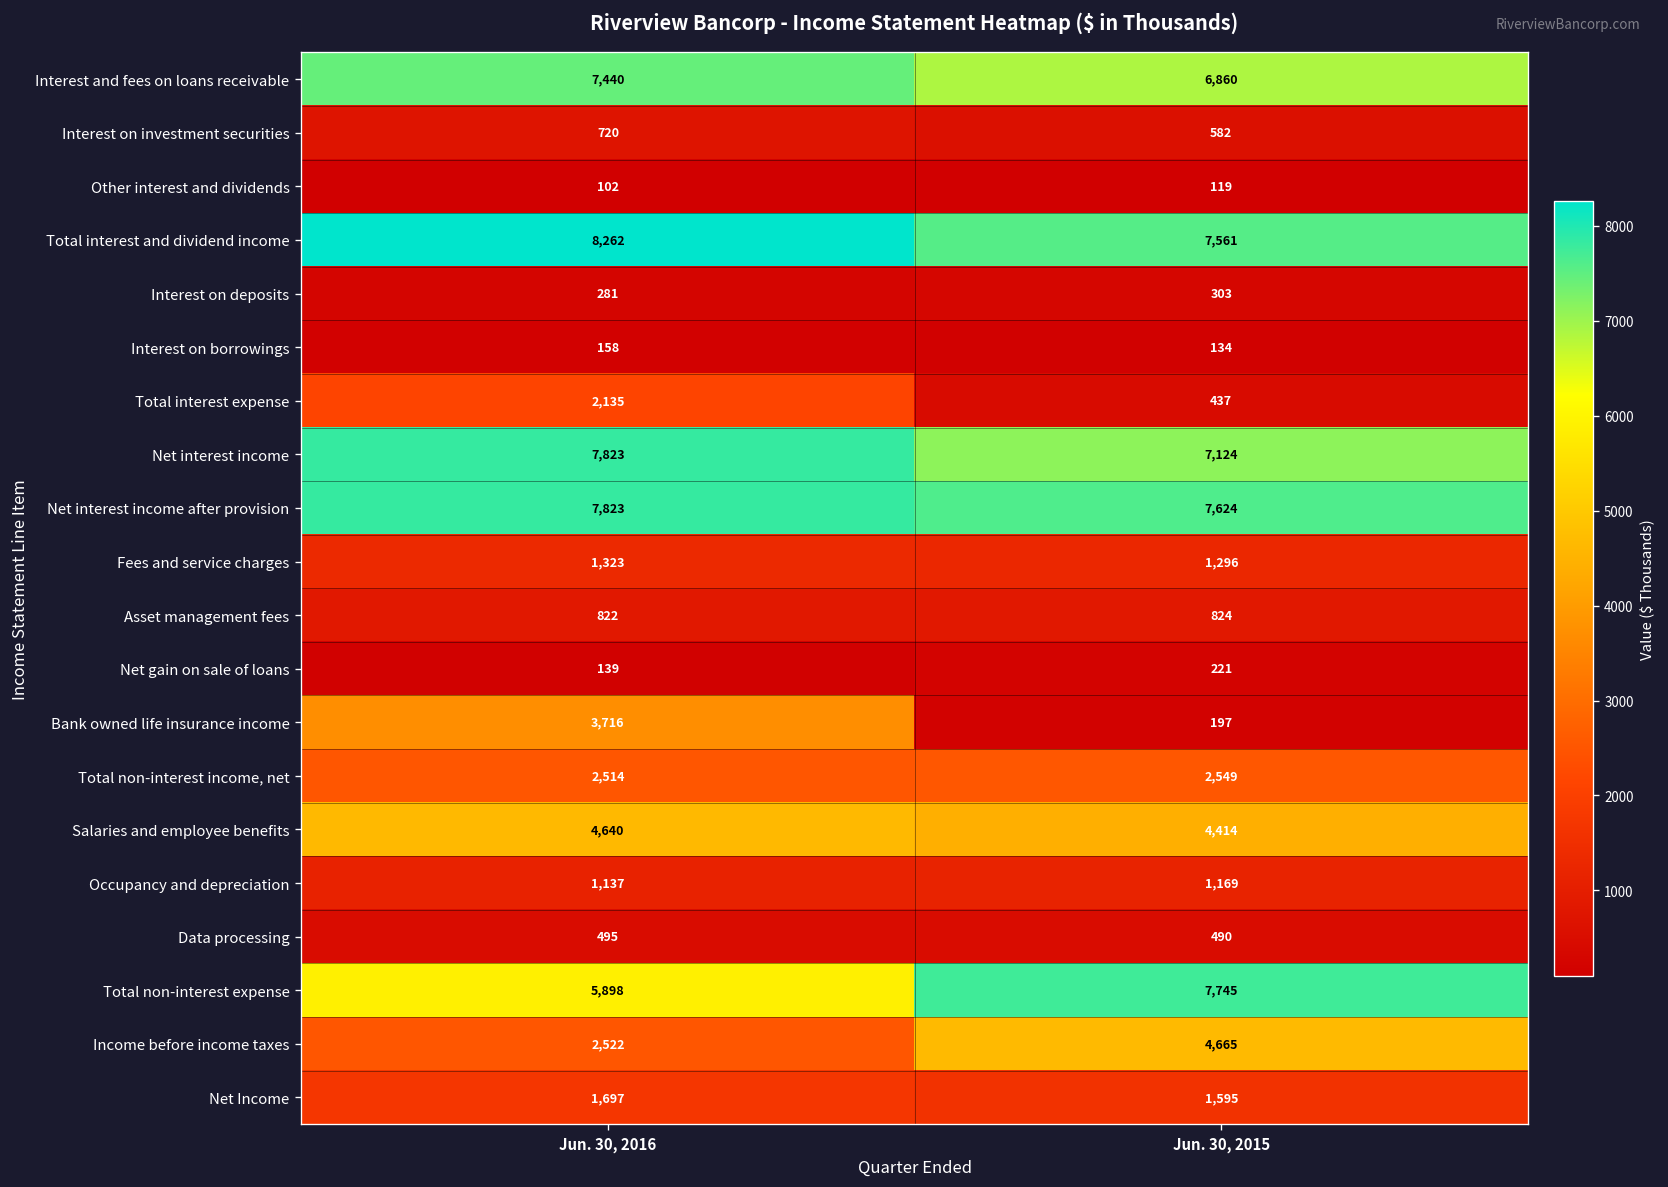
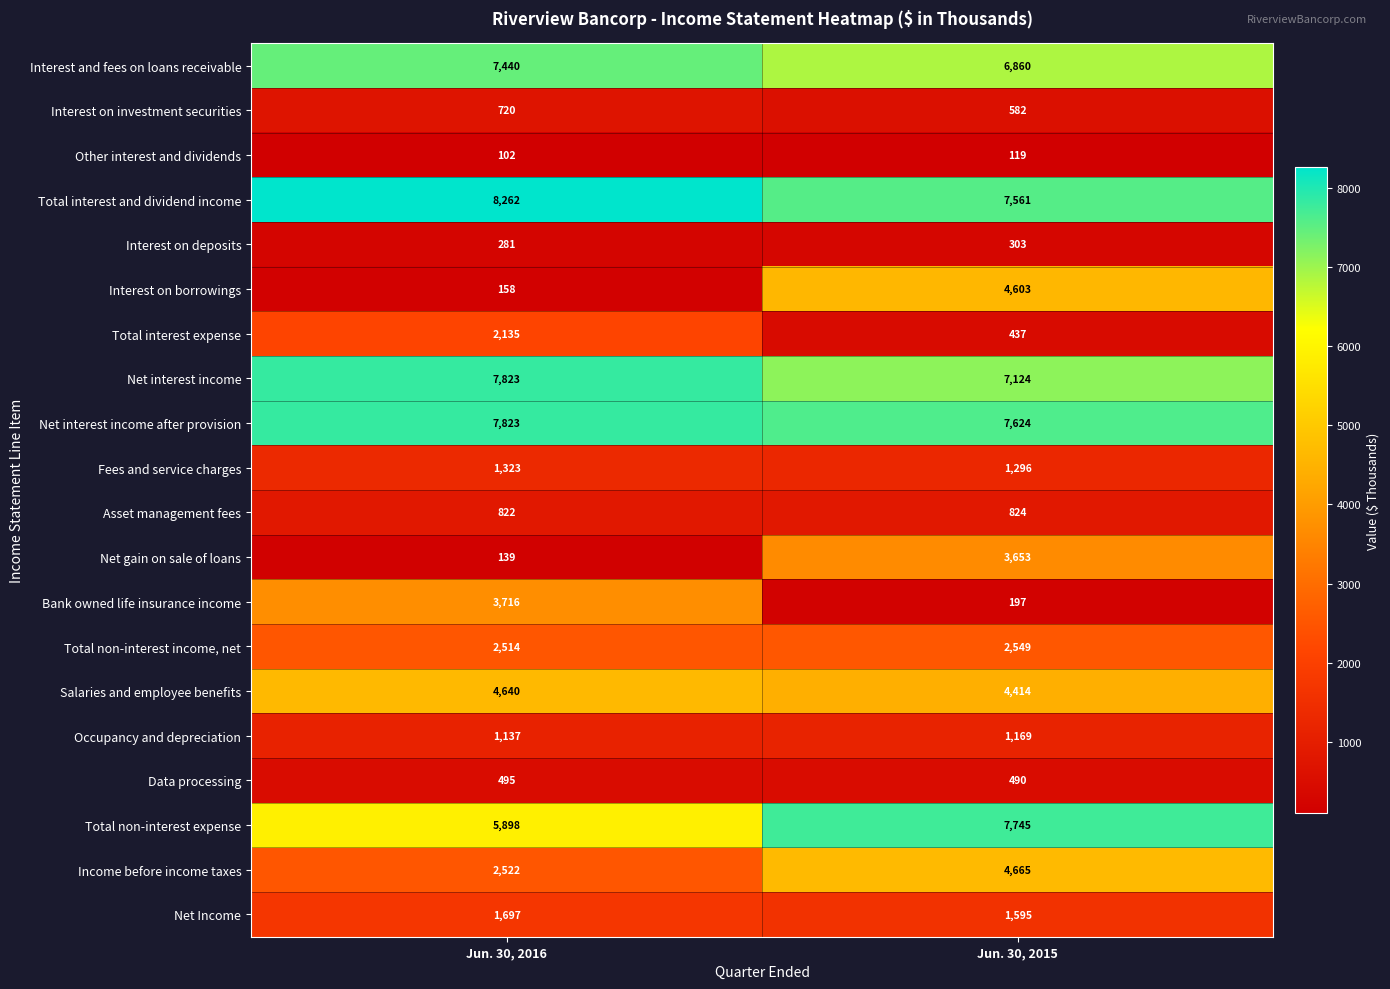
  {
    "Interest and fees on loans receivable": {
      "Jun. 30, 2016": "7,440",
      "Jun. 30, 2015": "6,860"
    },
    "Interest on investment securities": {
      "Jun. 30, 2016": "720",
      "Jun. 30, 2015": "582"
    },
    "Other interest and dividends": {
      "Jun. 30, 2016": "102",
      "Jun. 30, 2015": "119"
    },
    "Total interest and dividend income": {
      "Jun. 30, 2016": "8,262",
      "Jun. 30, 2015": "7,561"
    },
    "Interest on deposits": {
      "Jun. 30, 2016": "281",
      "Jun. 30, 2015": "303"
    },
    "Interest on borrowings": {
      "Jun. 30, 2016": "158",
-     "Jun. 30, 2015": "134"
+     "Jun. 30, 2015": "4,603"
    },
    "Total interest expense": {
      "Jun. 30, 2016": "2,135",
      "Jun. 30, 2015": "437"
    },
    "Net interest income": {
      "Jun. 30, 2016": "7,823",
      "Jun. 30, 2015": "7,124"
    },
    "Net interest income after provision": {
      "Jun. 30, 2016": "7,823",
      "Jun. 30, 2015": "7,624"
    },
    "Fees and service charges": {
      "Jun. 30, 2016": "1,323",
      "Jun. 30, 2015": "1,296"
    },
    "Asset management fees": {
      "Jun. 30, 2016": "822",
      "Jun. 30, 2015": "824"
    },
    "Net gain on sale of loans": {
      "Jun. 30, 2016": "139",
-     "Jun. 30, 2015": "221"
+     "Jun. 30, 2015": "3,653"
    },
    "Bank owned life insurance income": {
      "Jun. 30, 2016": "3,716",
      "Jun. 30, 2015": "197"
    },
    "Total non-interest income, net": {
      "Jun. 30, 2016": "2,514",
      "Jun. 30, 2015": "2,549"
    },
    "Salaries and employee benefits": {
      "Jun. 30, 2016": "4,640",
      "Jun. 30, 2015": "4,414"
    },
    "Occupancy and depreciation": {
      "Jun. 30, 2016": "1,137",
      "Jun. 30, 2015": "1,169"
    },
    "Data processing": {
      "Jun. 30, 2016": "495",
      "Jun. 30, 2015": "490"
    },
    "Total non-interest expense": {
      "Jun. 30, 2016": "5,898",
      "Jun. 30, 2015": "7,745"
    },
    "Income before income taxes": {
      "Jun. 30, 2016": "2,522",
      "Jun. 30, 2015": "4,665"
    },
    "Net Income": {
      "Jun. 30, 2016": "1,697",
      "Jun. 30, 2015": "1,595"
    }
  }
